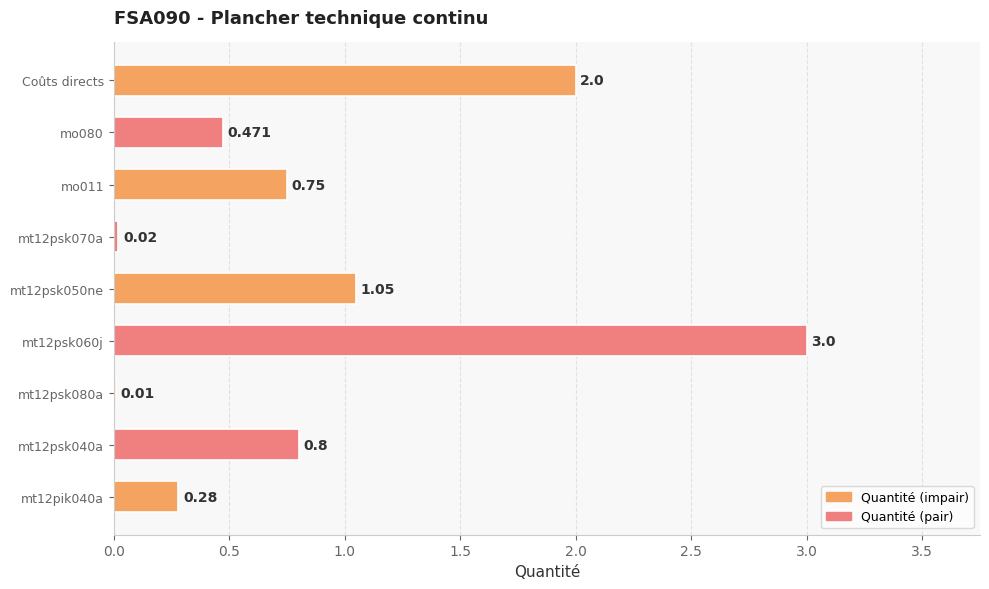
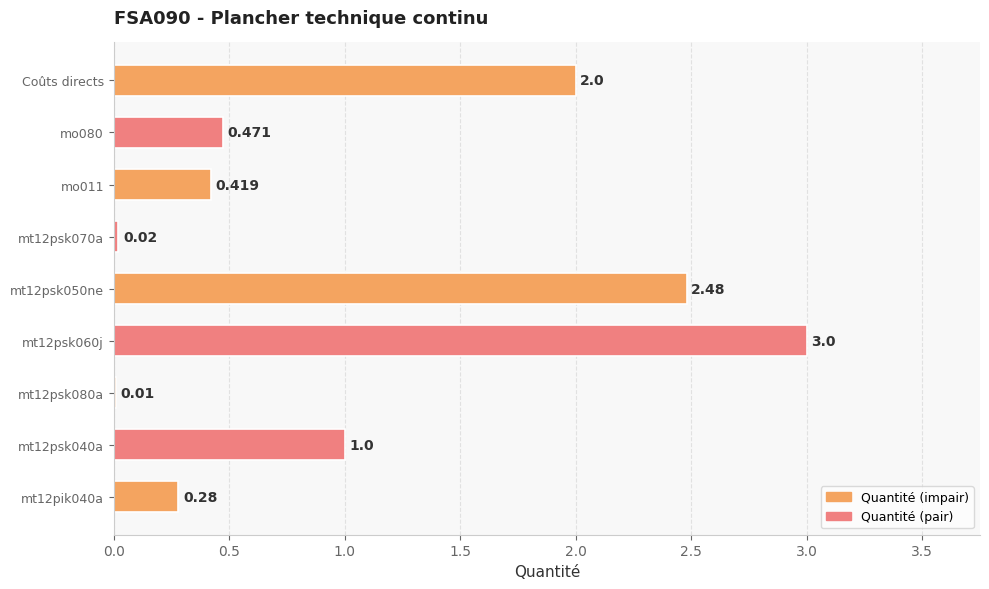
  {
    "Coûts directs": 2.0,
    "mo080": 0.471,
-   "mo011": 0.75,
+   "mo011": 0.419,
    "mt12psk070a": 0.02,
-   "mt12psk050ne": 1.05,
+   "mt12psk050ne": 2.48,
    "mt12psk060j": 3.0,
    "mt12psk080a": 0.01,
-   "mt12psk040a": 0.8,
+   "mt12psk040a": 1.0,
    "mt12pik040a": 0.28
  }
